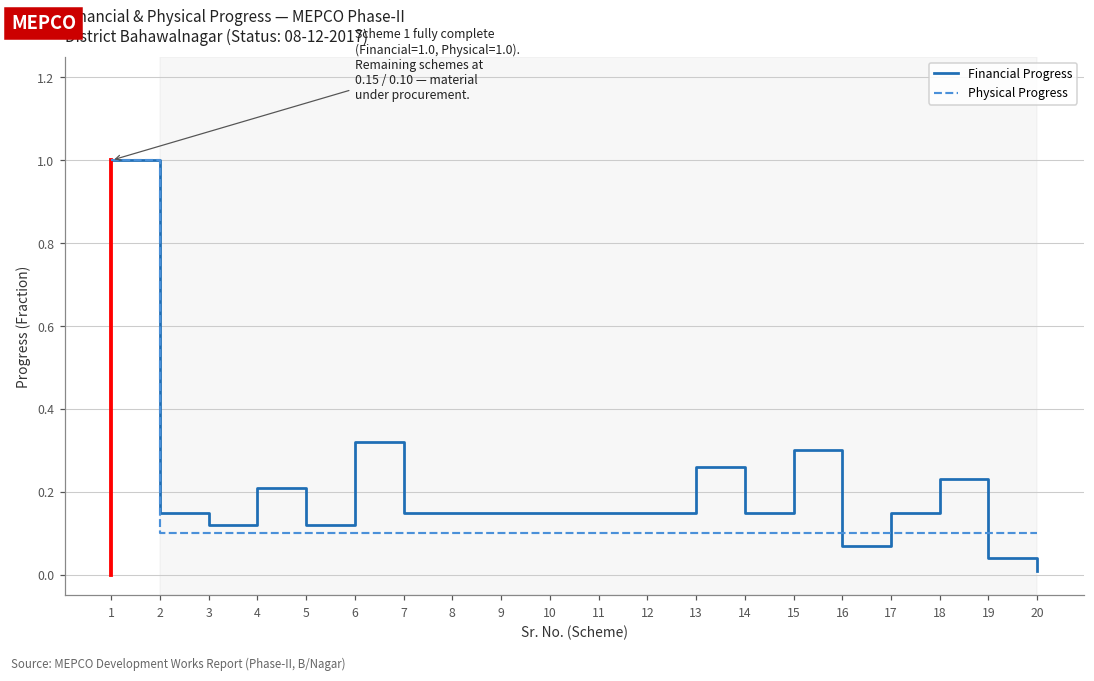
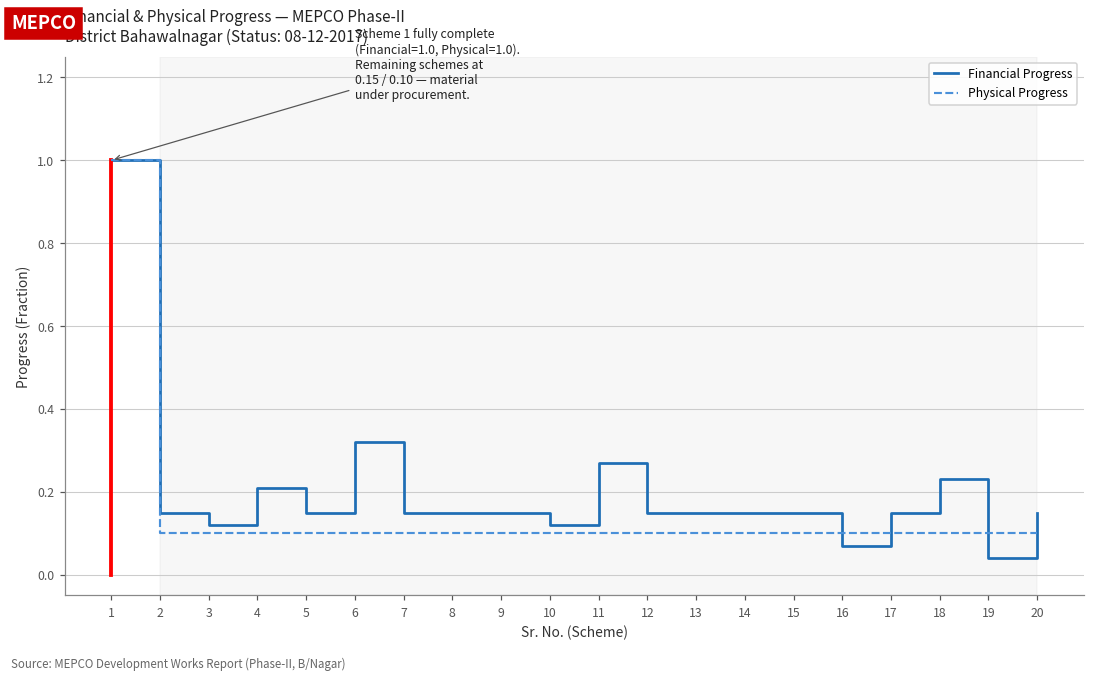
  {
    "Financial Progress": {
      "2": 0.15,
      "3": 0.12,
      "4": 0.21,
-     "5": 0.12,
+     "5": 0.15,
      "6": 0.32,
      "7": 0.15,
      "8": 0.15,
      "9": 0.15,
-     "10": 0.15,
-     "11": 0.15,
+     "10": 0.12,
+     "11": 0.27,
      "12": 0.15,
-     "13": 0.26,
+     "13": 0.15,
      "14": 0.15,
-     "15": 0.30,
+     "15": 0.15,
      "16": 0.07,
      "17": 0.15,
      "18": 0.23,
      "19": 0.04,
-     "20": 0.01
+     "20": 0.15
    },
    "Physical Progress": {
      "2": 0.10,
      "3": 0.10,
      "4": 0.10,
      "5": 0.10,
      "6": 0.10,
      "7": 0.10,
      "8": 0.10,
      "9": 0.10,
      "10": 0.10,
      "11": 0.10,
      "12": 0.10,
      "13": 0.10,
      "14": 0.10,
      "15": 0.10,
      "16": 0.10,
      "17": 0.10,
      "18": 0.10,
      "19": 0.10,
      "20": 0.10
    }
  }
